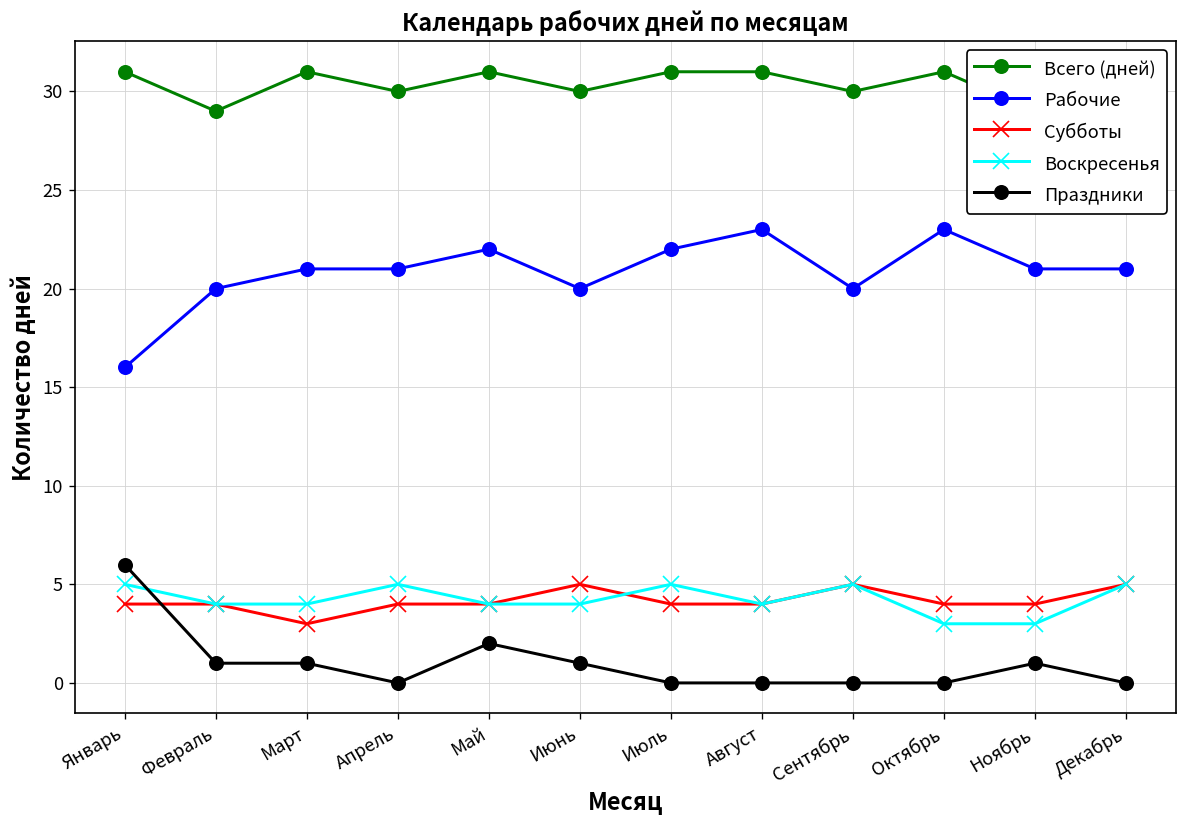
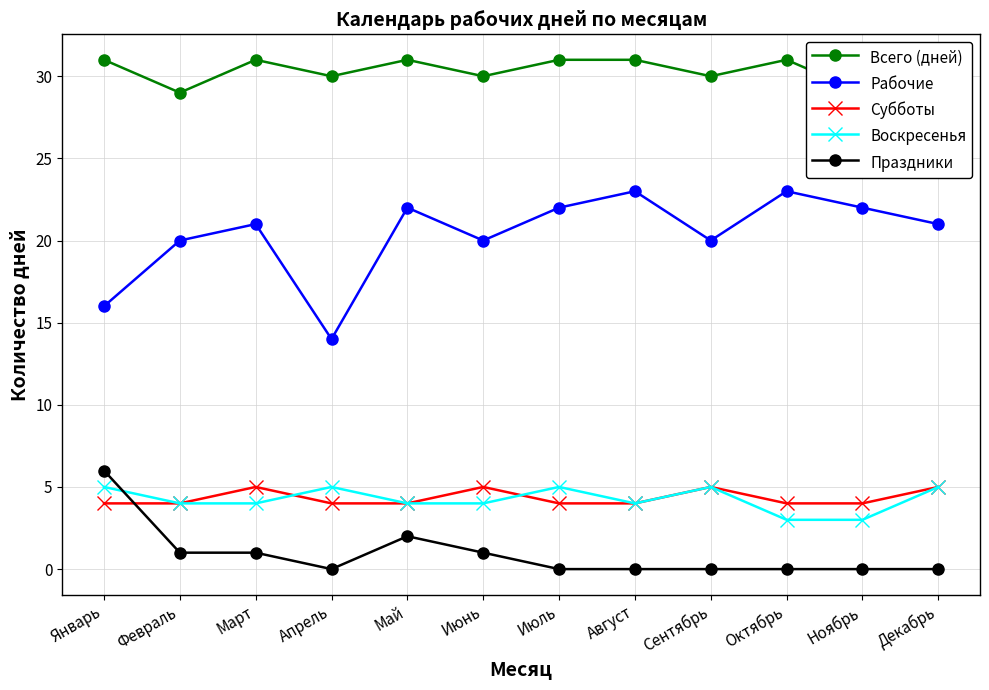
  {
    "Всего (дней)": {
      "Январь": 31,
      "Февраль": 29,
      "Март": 31,
      "Апрель": 30,
      "Май": 31,
      "Июнь": 30,
      "Июль": 31,
      "Август": 31,
      "Сентябрь": 30,
      "Октябрь": 31
    },
    "Рабочие": {
      "Январь": 16,
      "Февраль": 20,
      "Март": 21,
-     "Апрель": 21,
+     "Апрель": 14,
      "Май": 22,
      "Июнь": 20,
      "Июль": 22,
      "Август": 23,
      "Сентябрь": 20,
      "Октябрь": 23,
-     "Ноябрь": 21,
+     "Ноябрь": 22,
      "Декабрь": 21
    },
    "Субботы": {
      "Январь": 4,
-     "Март": 3,
+     "Март": 5,
      "Апрель": 4,
      "Июнь": 5,
      "Июль": 4,
      "Октябрь": 4,
      "Ноябрь": 4
    },
    "Воскресенья": {
      "Январь": 5,
      "Март": 4,
      "Апрель": 5,
      "Июнь": 4,
      "Июль": 5,
      "Октябрь": 3,
      "Ноябрь": 3
    },
    "Праздники": {
      "Январь": 6,
      "Февраль": 1,
      "Март": 1,
      "Апрель": 0,
      "Май": 2,
      "Июнь": 1,
      "Июль": 0,
      "Август": 0,
      "Сентябрь": 0,
      "Октябрь": 0,
-     "Ноябрь": 1,
+     "Ноябрь": 0,
      "Декабрь": 0
    }
  }
